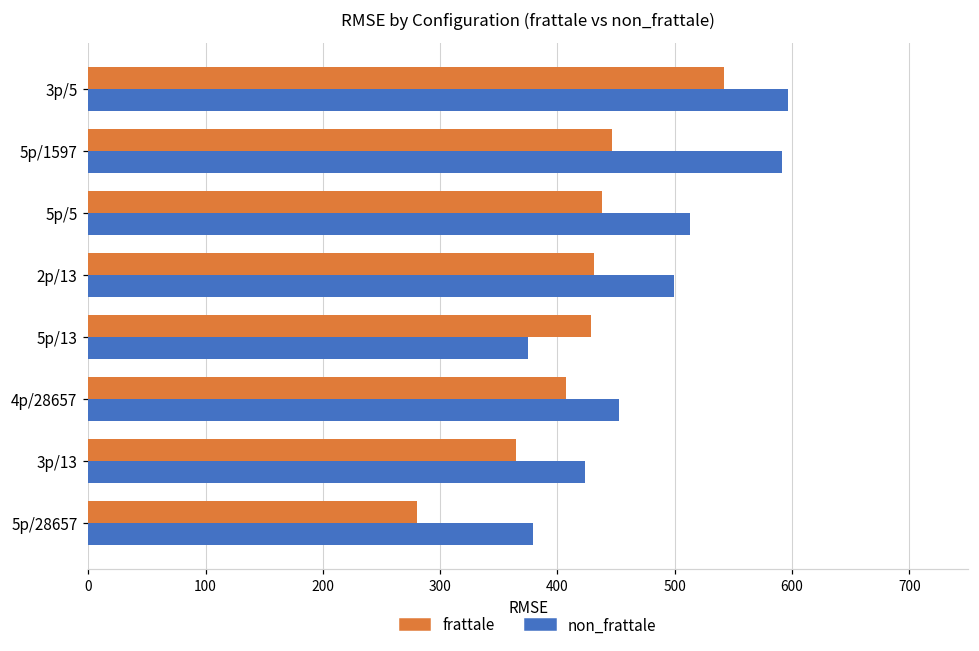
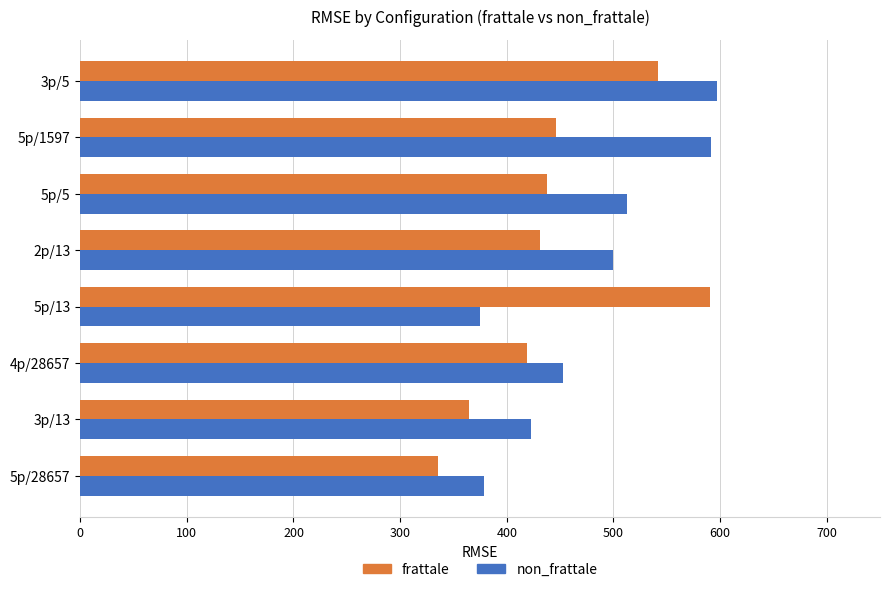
  {
    "frattale": {
      "3p/5": 542,
      "5p/1597": 446,
      "5p/5": 438,
      "2p/13": 431,
-     "5p/13": 429,
-     "4p/28657": 407,
+     "5p/13": 590,
+     "4p/28657": 419,
      "3p/13": 365,
-     "5p/28657": 280
+     "5p/28657": 336
    },
    "non_frattale": {
      "3p/5": 597,
      "5p/1597": 591,
      "5p/5": 513,
      "2p/13": 500,
      "5p/13": 375,
      "4p/28657": 453,
      "3p/13": 423,
      "5p/28657": 379
    }
  }
